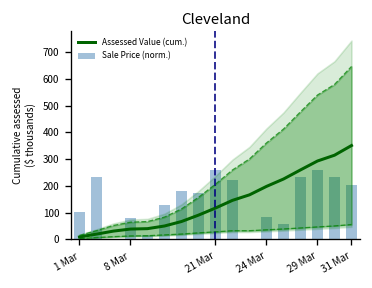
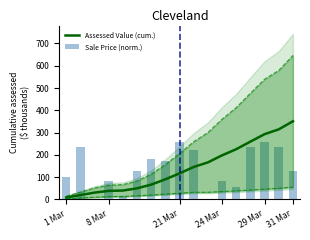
  {
    "Sale Price (norm.)": {
      "1 Mar": 100,
      "8 Mar": 80,
      "21 Mar": 260,
      "24 Mar": 80,
      "29 Mar": 260,
-     "31 Mar": 200
+     "31 Mar": 130
    }
  }
